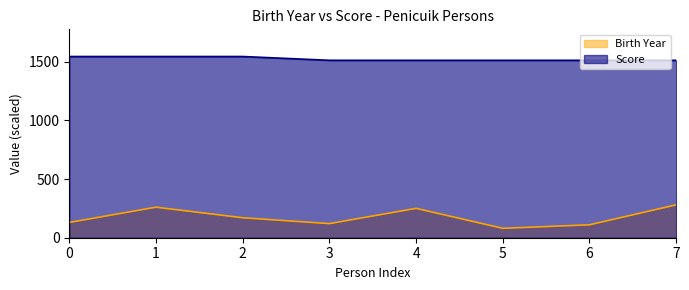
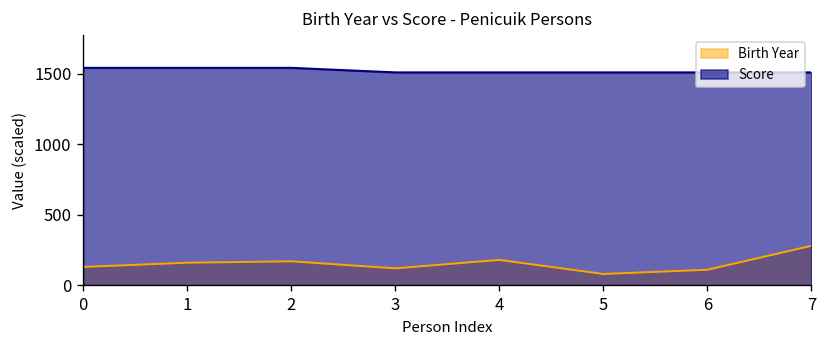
  {
    "Birth Year": {
      "0": 130,
-     "1": 260,
+     "1": 160,
      "2": 170,
      "3": 120,
-     "4": 250,
+     "4": 180,
      "5": 80,
      "6": 110,
      "7": 280
    },
    "Score": {
      "0": 1540,
      "1": 1540,
      "2": 1540,
      "3": 1510,
      "4": 1510,
      "5": 1510,
      "7": 1510
    }
  }
